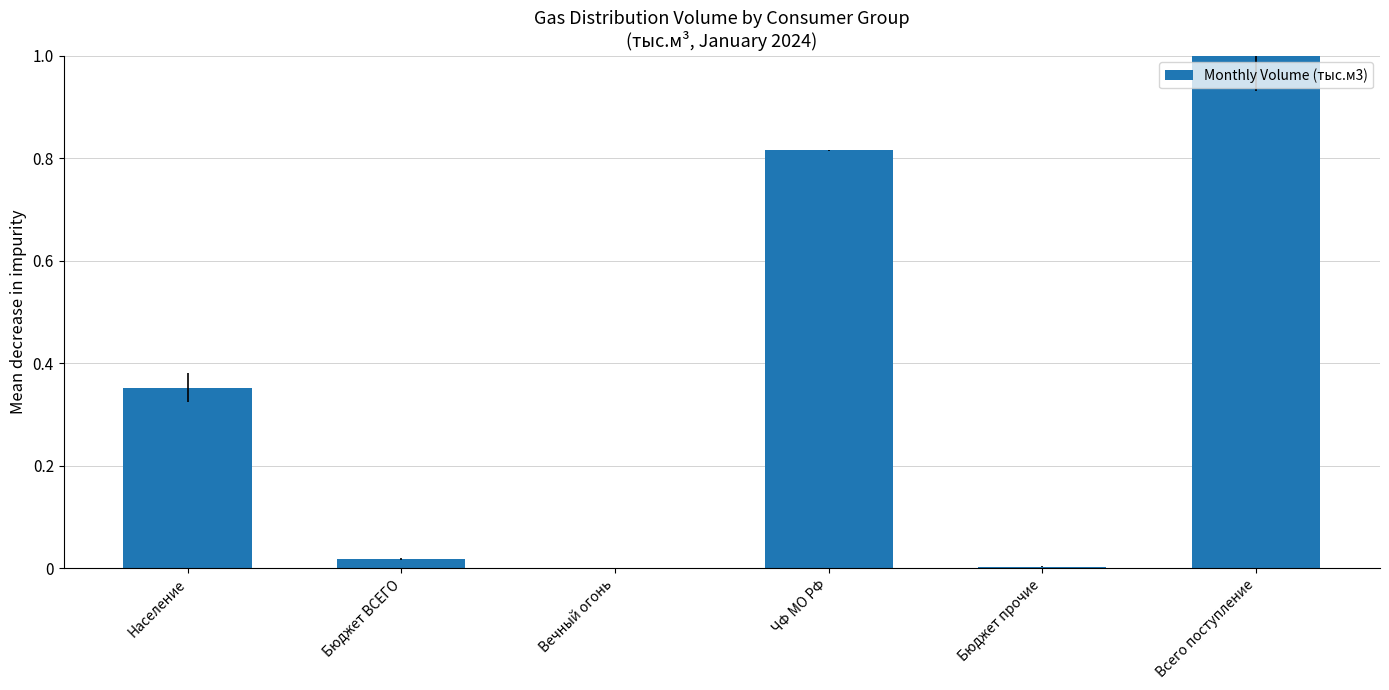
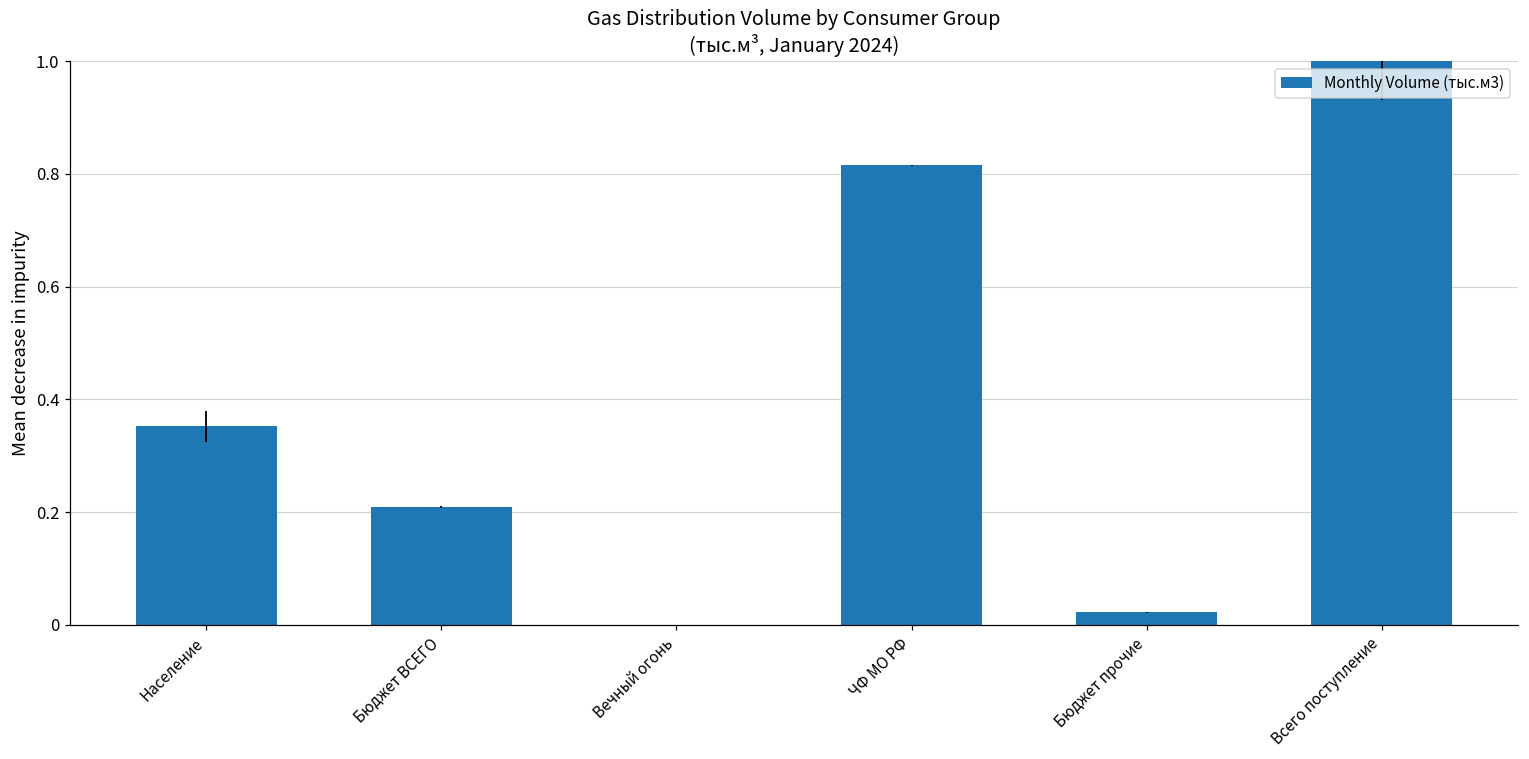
  {
    "Население": 0.35,
-   "Бюджет ВСЕГО": 0.02,
+   "Бюджет ВСЕГО": 0.21,
    "ЧФ МО РФ": 0.81,
-   "Бюджет прочие": 0.00,
+   "Бюджет прочие": 0.02,
    "Всего поступление": 1.00
  }
